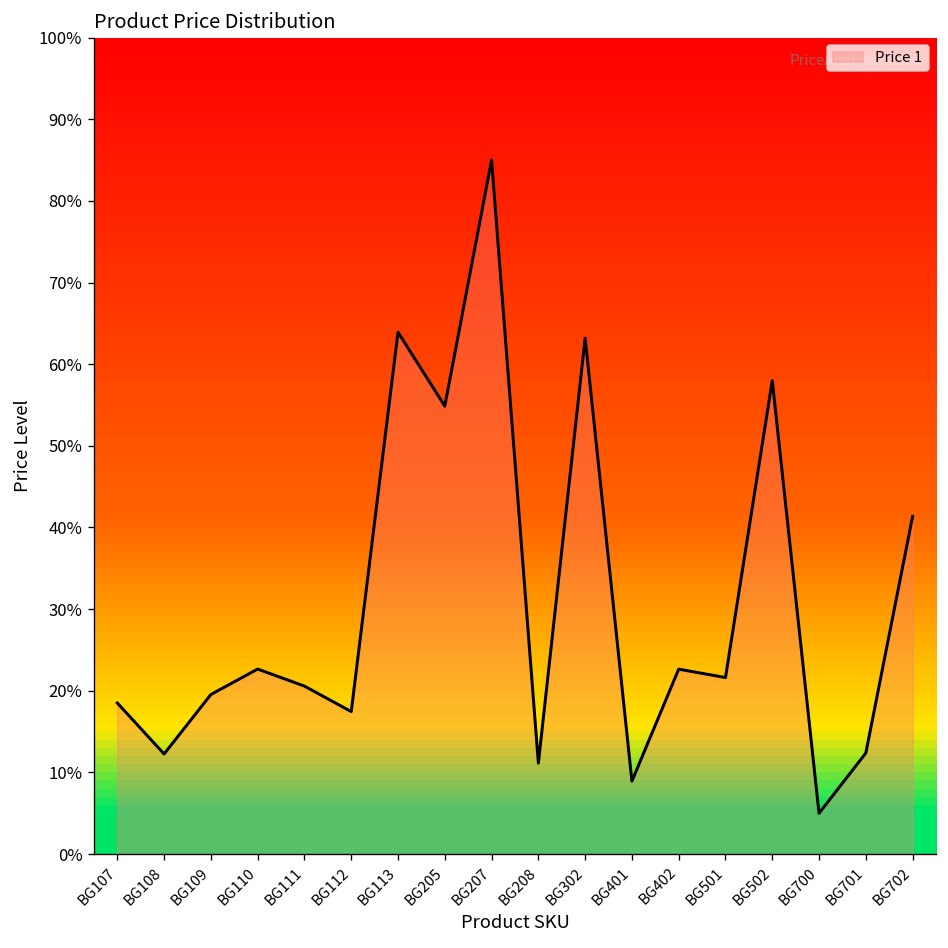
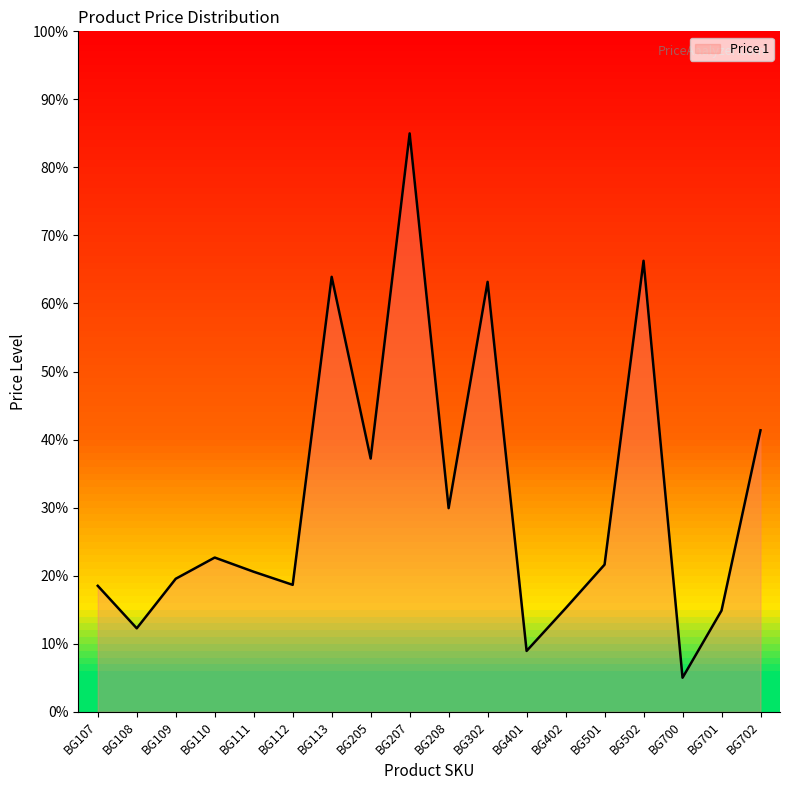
  {
    "BG107": "19%",
    "BG108": "12%",
    "BG109": "20%",
    "BG110": "23%",
    "BG111": "21%",
-   "BG112": "17%",
+   "BG112": "19%",
    "BG113": "64%",
-   "BG205": "55%",
+   "BG205": "37%",
    "BG207": "85%",
-   "BG208": "11%",
+   "BG208": "30%",
    "BG302": "63%",
    "BG401": "9%",
-   "BG402": "23%",
+   "BG402": "15%",
    "BG501": "22%",
-   "BG502": "58%",
+   "BG502": "66%",
    "BG700": "5%",
-   "BG701": "12%",
+   "BG701": "15%",
    "BG702": "41%"
  }
